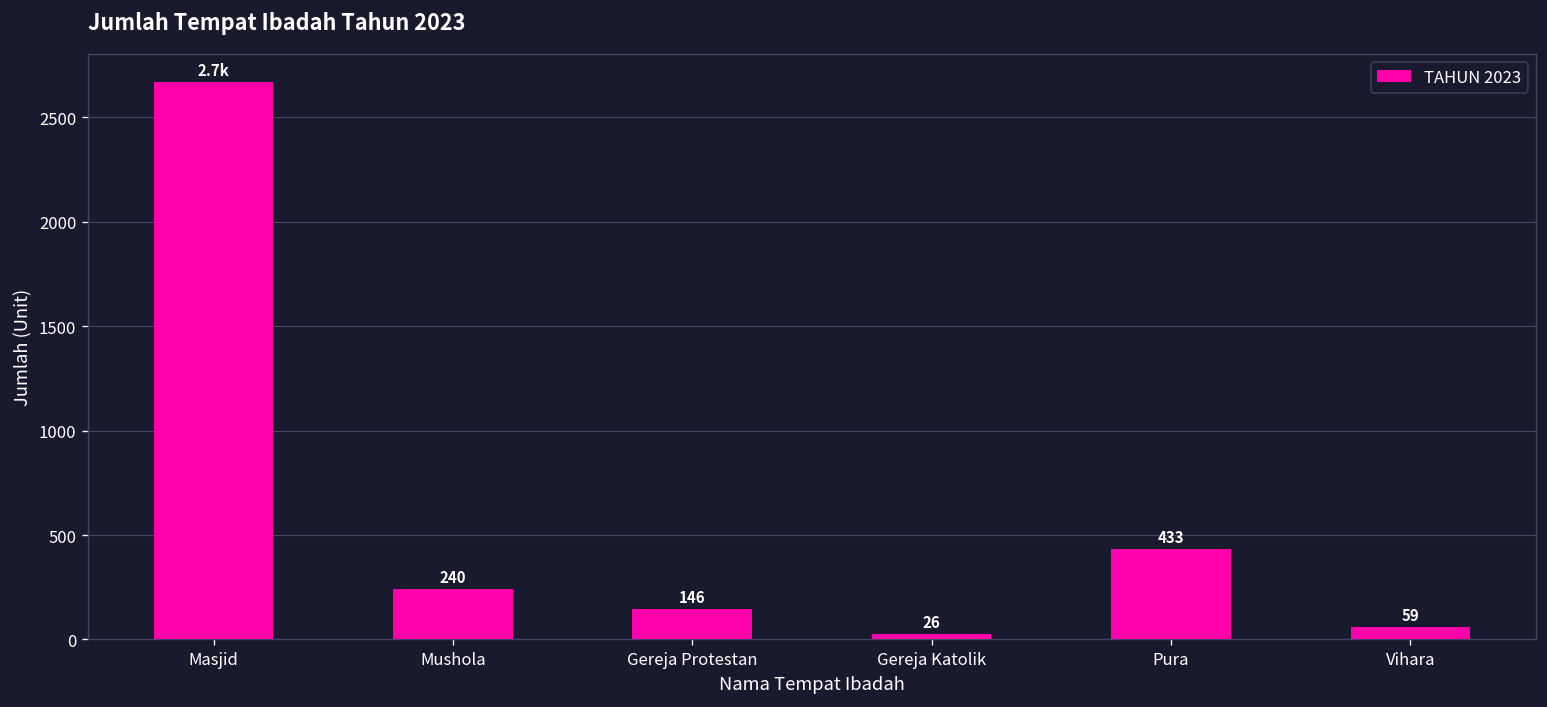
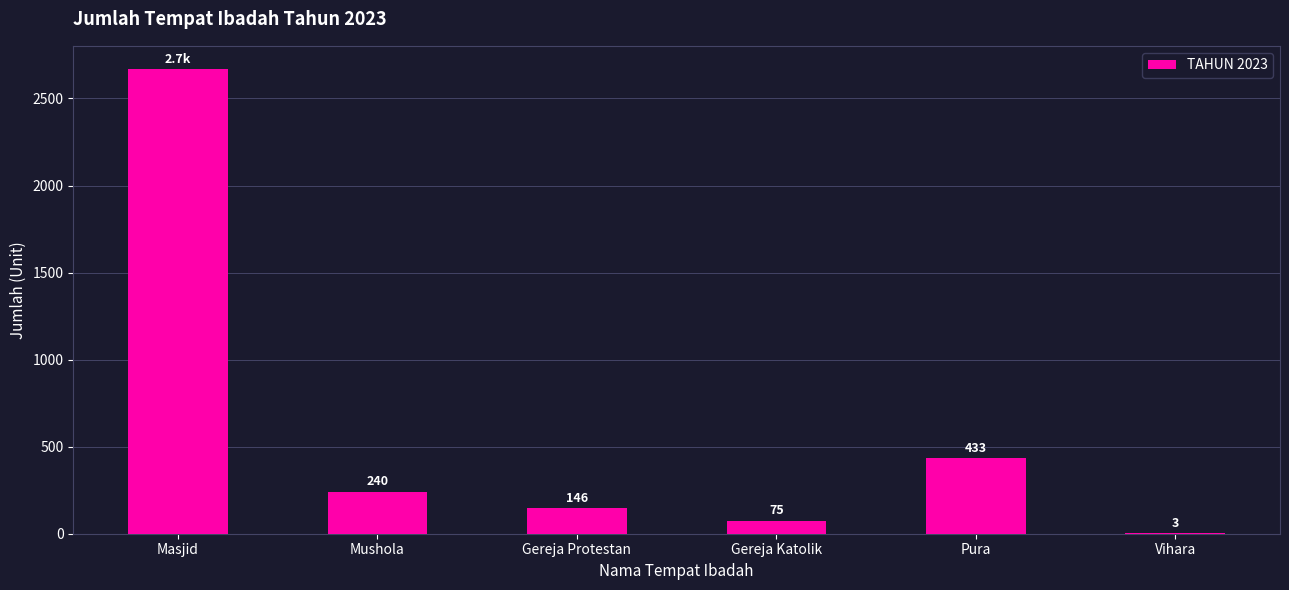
  {
    "Masjid": "2.7k",
    "Mushola": "240",
    "Gereja Protestan": "146",
-   "Gereja Katolik": "26",
+   "Gereja Katolik": "75",
    "Pura": "433",
-   "Vihara": "59"
+   "Vihara": "3"
  }
